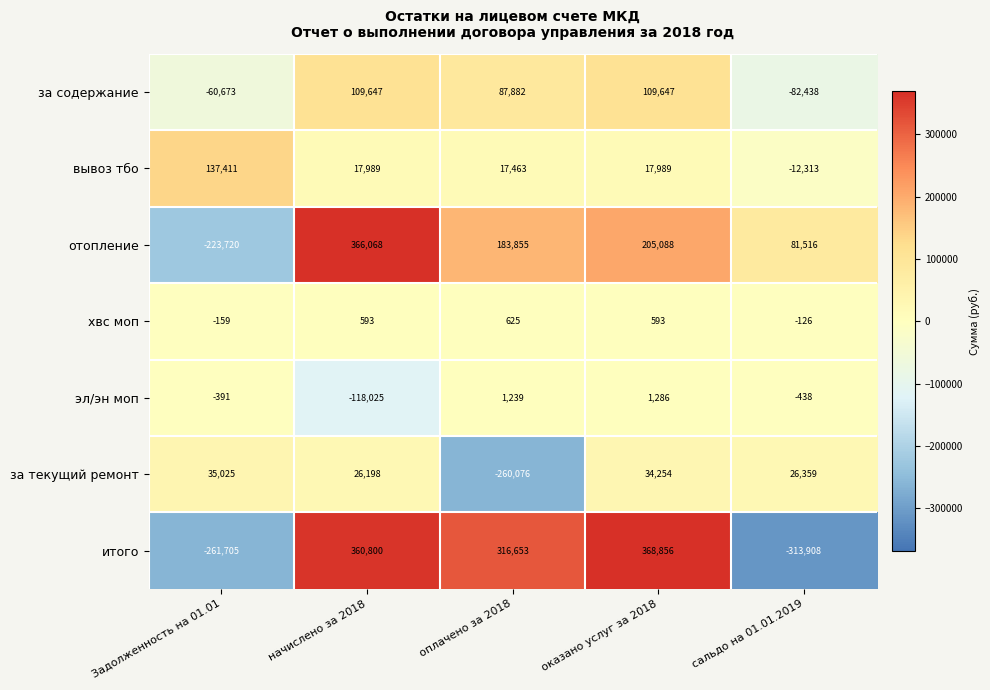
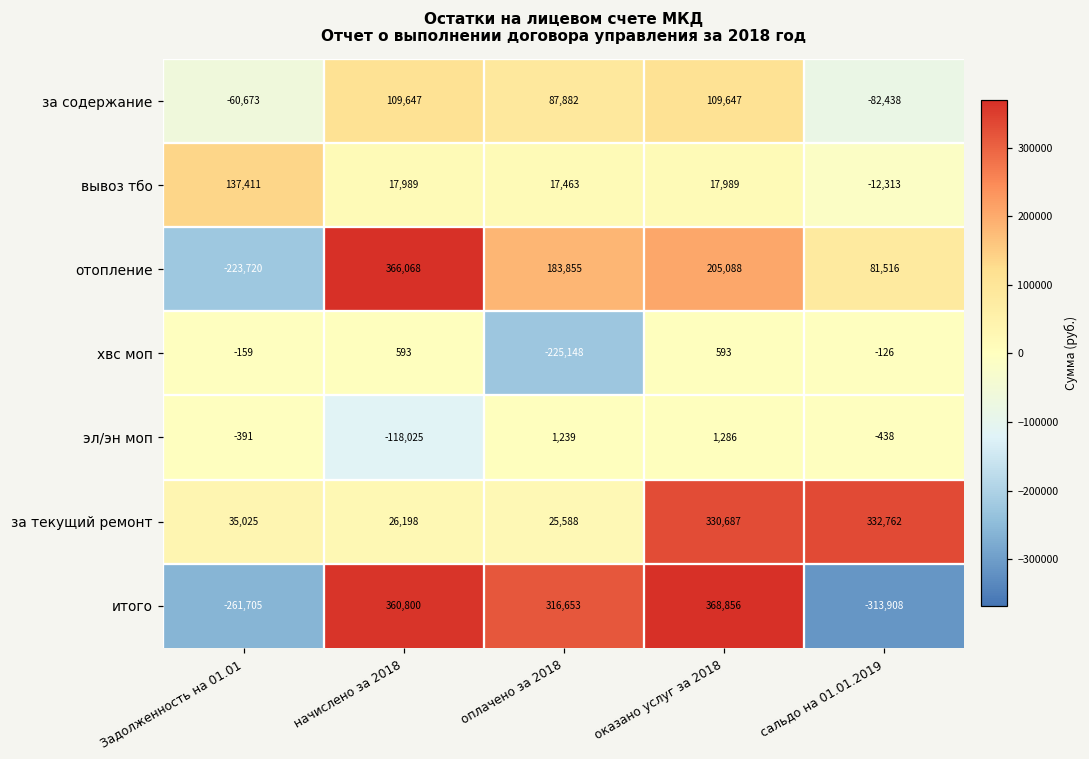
  {
    "за содержание": {
      "Задолженность на 01.01": "-60,673",
      "начислено за 2018": "109,647",
      "оплачено за 2018": "87,882",
      "оказано услуг за 2018": "109,647",
      "сальдо на 01.01.2019": "-82,438"
    },
    "вывоз тбо": {
      "Задолженность на 01.01": "137,411",
      "начислено за 2018": "17,989",
      "оплачено за 2018": "17,463",
      "оказано услуг за 2018": "17,989",
      "сальдо на 01.01.2019": "-12,313"
    },
    "отопление": {
      "Задолженность на 01.01": "-223,720",
      "начислено за 2018": "366,068",
      "оплачено за 2018": "183,855",
      "оказано услуг за 2018": "205,088",
      "сальдо на 01.01.2019": "81,516"
    },
    "хвс моп": {
      "Задолженность на 01.01": "-159",
      "начислено за 2018": "593",
-     "оплачено за 2018": "625",
+     "оплачено за 2018": "-225,148",
      "оказано услуг за 2018": "593",
      "сальдо на 01.01.2019": "-126"
    },
    "эл/эн моп": {
      "Задолженность на 01.01": "-391",
      "начислено за 2018": "-118,025",
      "оплачено за 2018": "1,239",
      "оказано услуг за 2018": "1,286",
      "сальдо на 01.01.2019": "-438"
    },
    "за текущий ремонт": {
      "Задолженность на 01.01": "35,025",
      "начислено за 2018": "26,198",
-     "оплачено за 2018": "-260,076",
-     "оказано услуг за 2018": "34,254",
-     "сальдо на 01.01.2019": "26,359"
+     "оплачено за 2018": "25,588",
+     "оказано услуг за 2018": "330,687",
+     "сальдо на 01.01.2019": "332,762"
    },
    "итого": {
      "Задолженность на 01.01": "-261,705",
      "начислено за 2018": "360,800",
      "оплачено за 2018": "316,653",
      "оказано услуг за 2018": "368,856",
      "сальдо на 01.01.2019": "-313,908"
    }
  }
